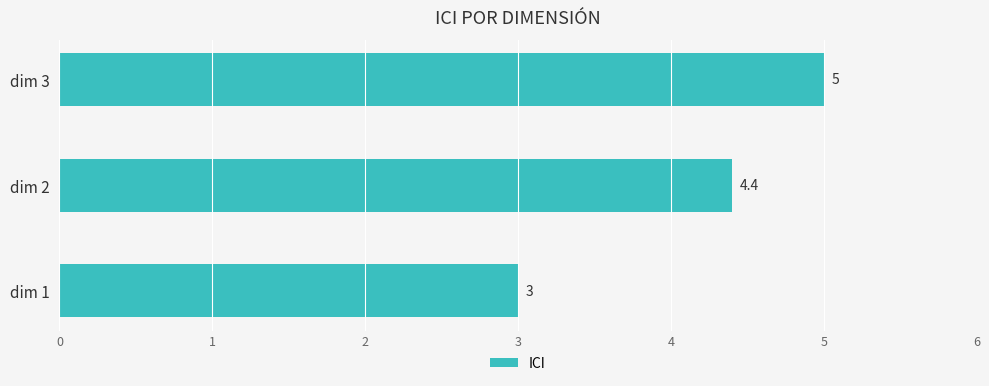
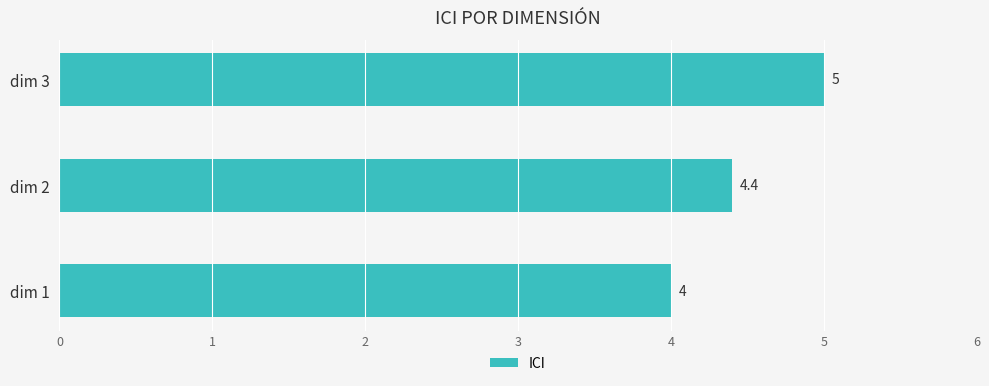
  {
    "dim 3": 5,
    "dim 2": 4.4,
-   "dim 1": 3
+   "dim 1": 4
  }
